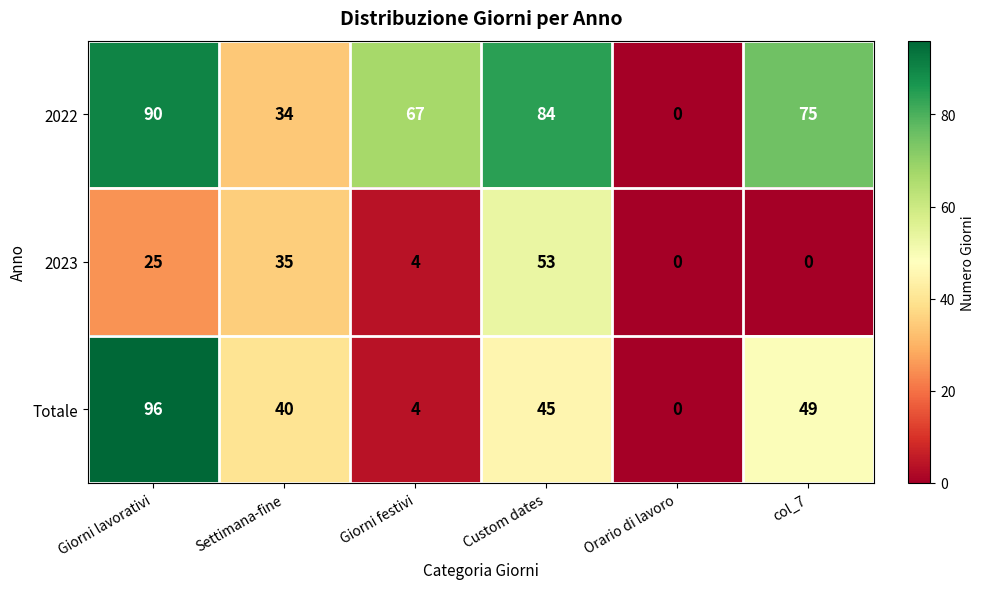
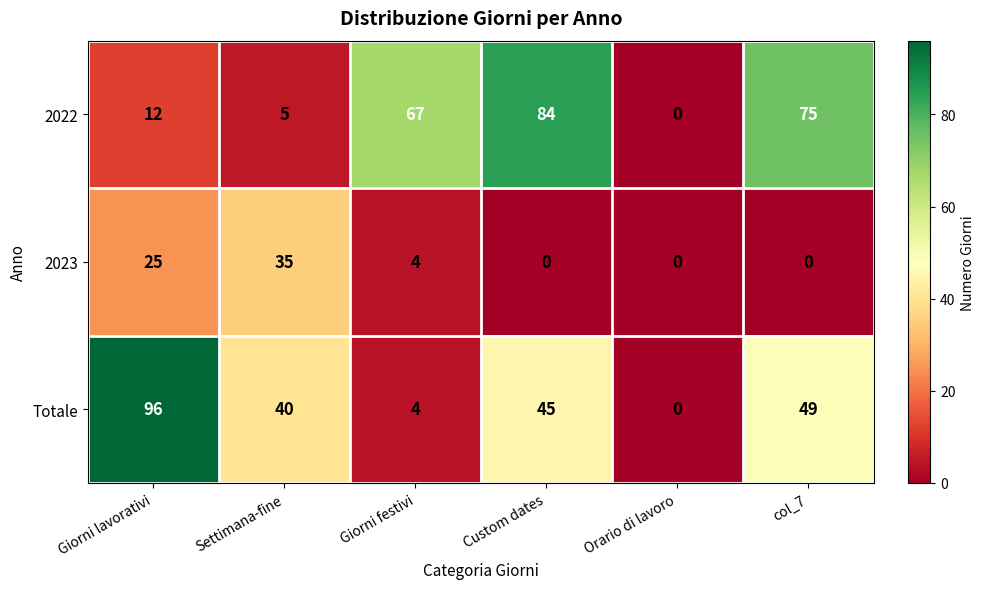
  {
    "2022": {
-     "Giorni lavorativi": 90,
-     "Settimana-fine": 34,
+     "Giorni lavorativi": 12,
+     "Settimana-fine": 5,
      "Giorni festivi": 67,
      "Custom dates": 84,
      "Orario di lavoro": 0,
      "col_7": 75
    },
    "2023": {
      "Giorni lavorativi": 25,
      "Settimana-fine": 35,
      "Giorni festivi": 4,
-     "Custom dates": 53,
+     "Custom dates": 0,
      "Orario di lavoro": 0,
      "col_7": 0
    },
    "Totale": {
      "Giorni lavorativi": 96,
      "Settimana-fine": 40,
      "Giorni festivi": 4,
      "Custom dates": 45,
      "Orario di lavoro": 0,
      "col_7": 49
    }
  }
